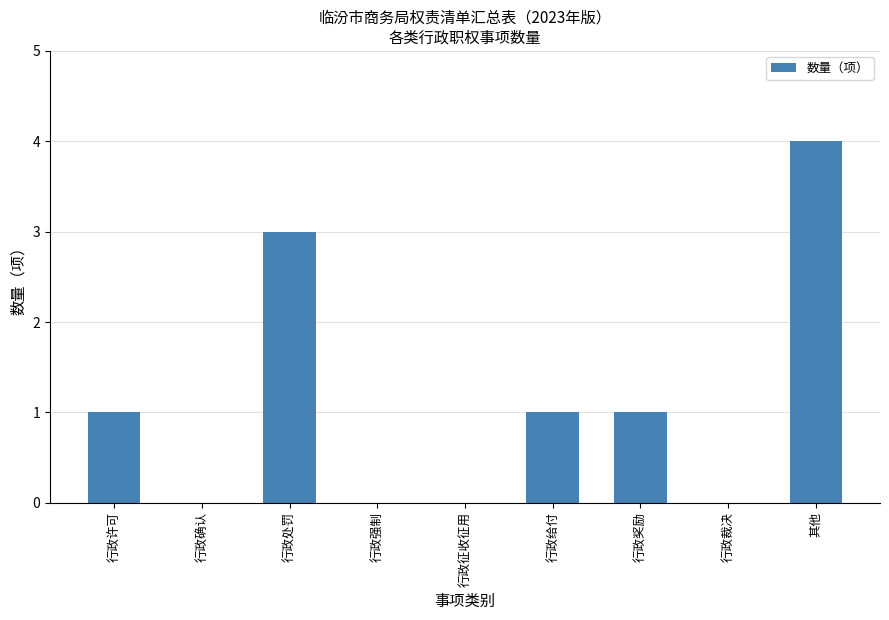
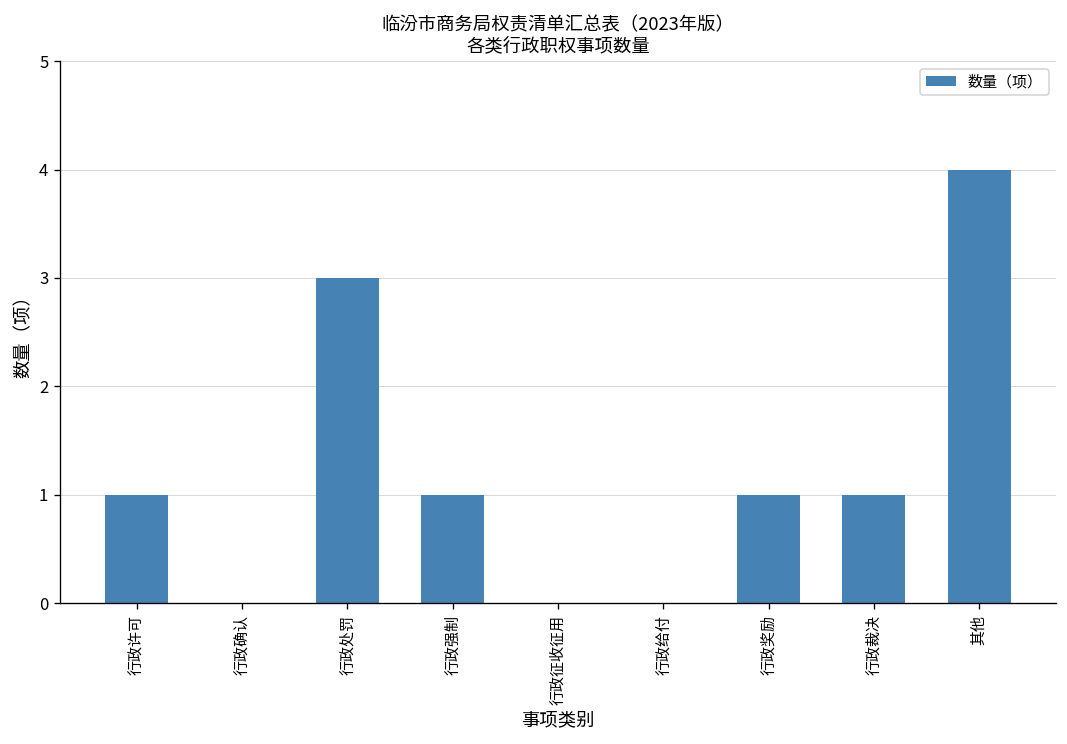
  {
    "行政许可": 1,
    "行政确认": 0,
    "行政处罚": 3,
-   "行政强制": 0,
+   "行政强制": 1,
    "行政征收征用": 0,
-   "行政给付": 1,
+   "行政给付": 0,
    "行政奖励": 1,
-   "行政裁决": 0,
+   "行政裁决": 1,
    "其他": 4
  }
